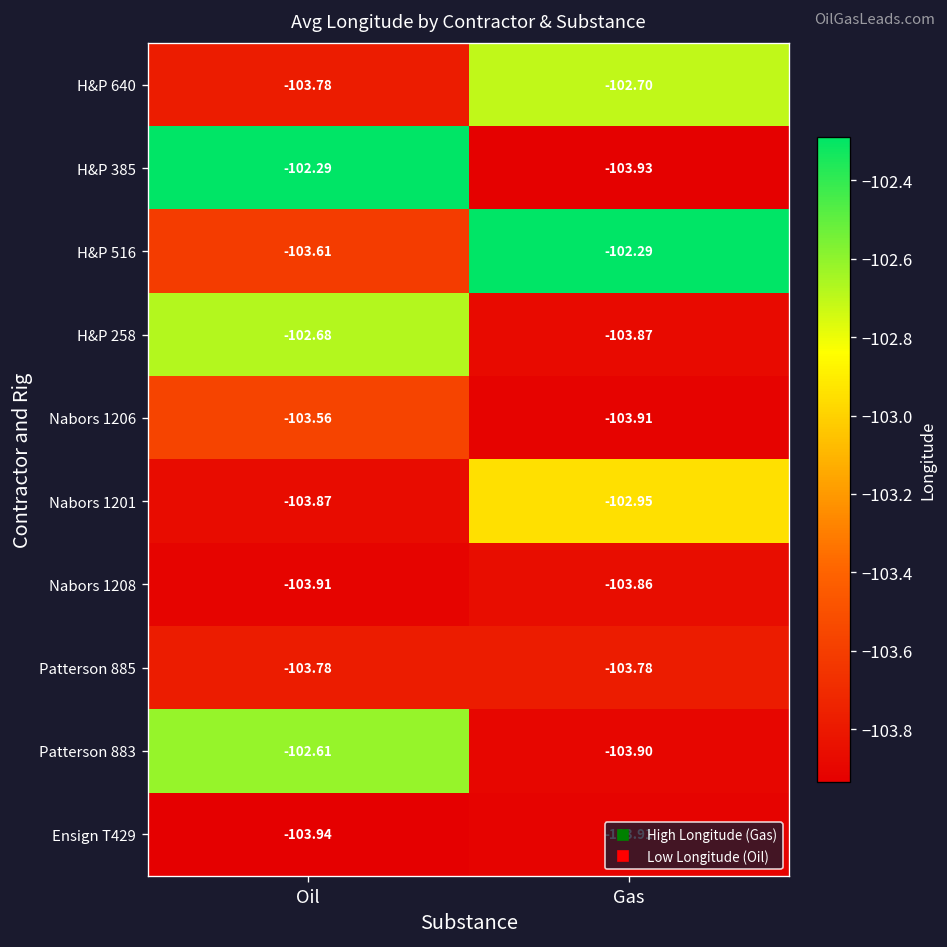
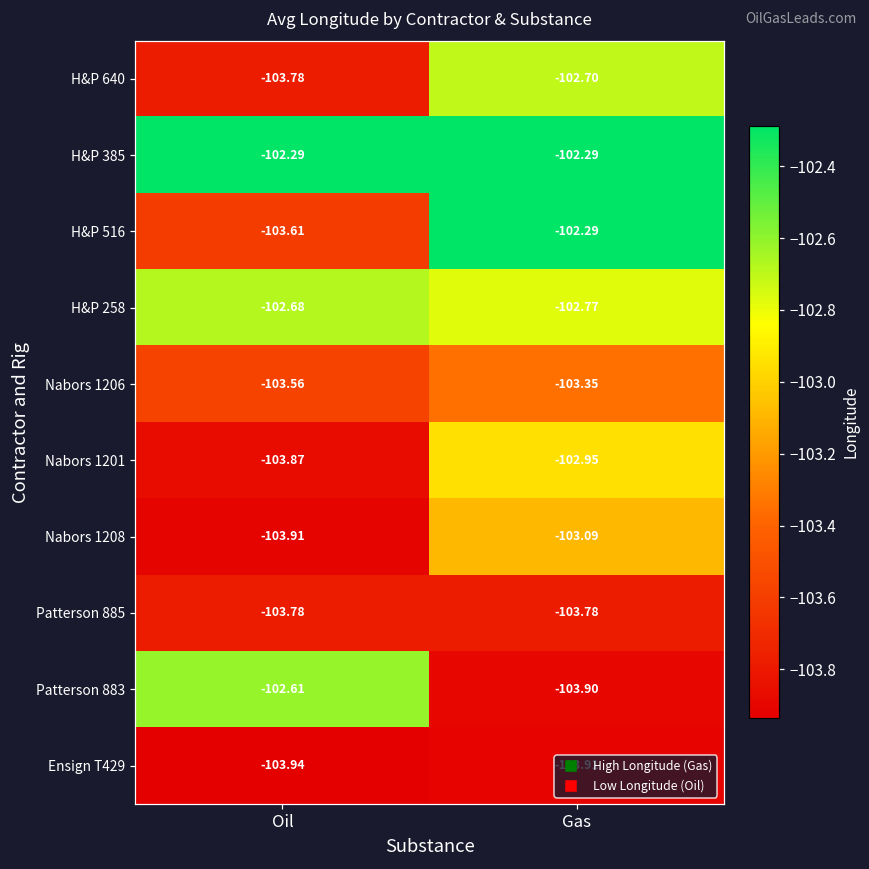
  {
    "H&P 640": {
      "Oil": -103.78,
      "Gas": -102.70
    },
    "H&P 385": {
      "Oil": -102.29,
-     "Gas": -103.93
+     "Gas": -102.29
    },
    "H&P 516": {
      "Oil": -103.61,
      "Gas": -102.29
    },
    "H&P 258": {
      "Oil": -102.68,
-     "Gas": -103.87
+     "Gas": -102.77
    },
    "Nabors 1206": {
      "Oil": -103.56,
-     "Gas": -103.91
+     "Gas": -103.35
    },
    "Nabors 1201": {
      "Oil": -103.87,
      "Gas": -102.95
    },
    "Nabors 1208": {
      "Oil": -103.91,
-     "Gas": -103.86
+     "Gas": -103.09
    },
    "Patterson 885": {
      "Oil": -103.78,
      "Gas": -103.78
    },
    "Patterson 883": {
      "Oil": -102.61,
      "Gas": -103.90
    },
    "Ensign T429": {
      "Oil": -103.94
    }
  }
